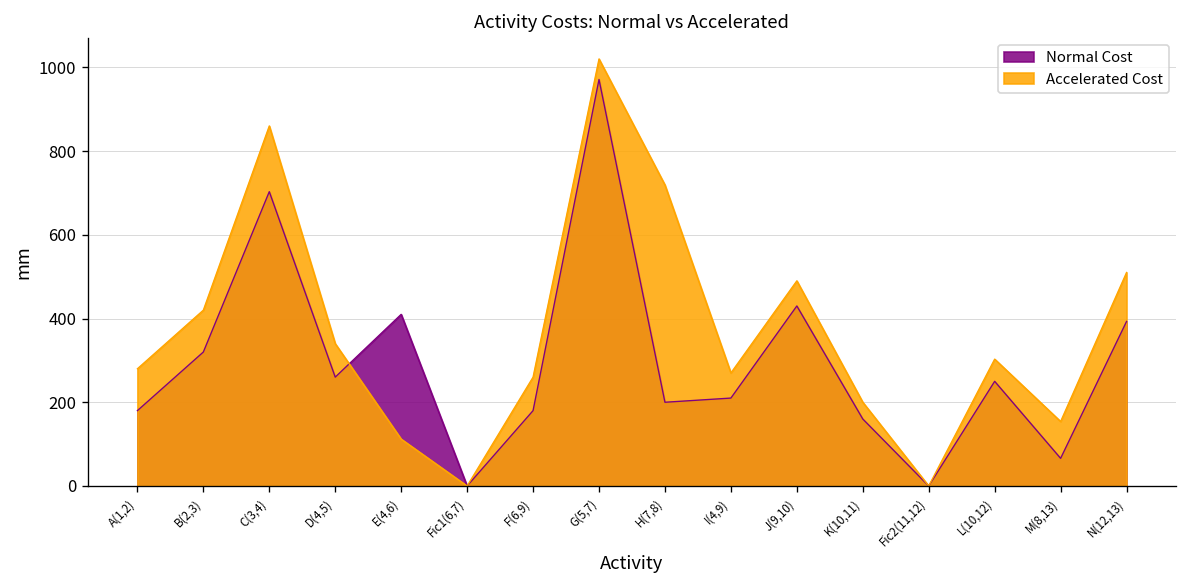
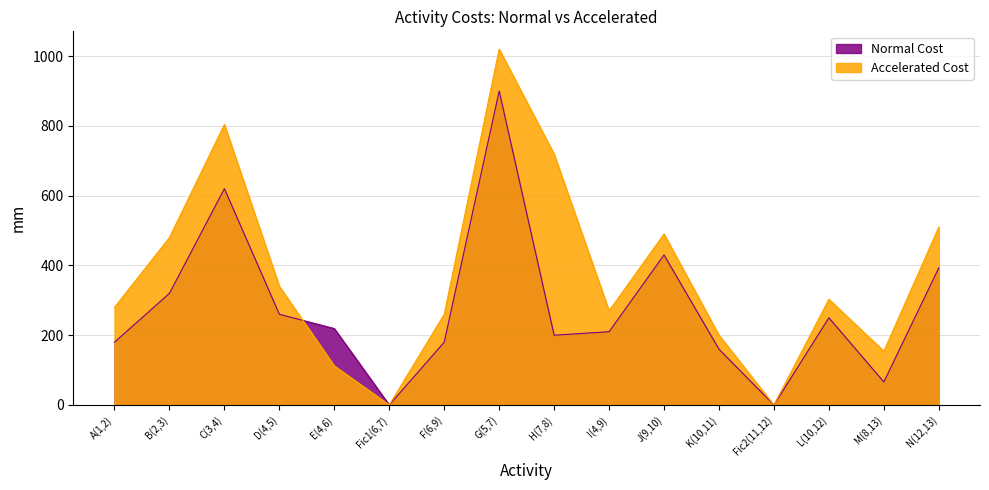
  {
    "Normal Cost": {
      "A(1,2)": 180,
      "B(2,3)": 320,
-     "C(3,4)": 700,
+     "C(3,4)": 620,
      "D(4,5)": 260,
-     "E(4,6)": 410,
+     "E(4,6)": 220,
      "F(6,9)": 180,
-     "G(5,7)": 970,
+     "G(5,7)": 900,
      "H(7,8)": 200,
      "I(4,9)": 210,
      "J(9,10)": 430,
      "K(10,11)": 160,
      "L(10,12)": 250,
      "M(8,13)": 70,
      "N(12,13)": 390
    },
    "Accelerated Cost": {
      "A(1,2)": 280,
-     "B(2,3)": 420,
-     "C(3,4)": 860,
+     "B(2,3)": 480,
+     "C(3,4)": 800,
      "D(4,5)": 340,
      "E(4,6)": 110,
      "F(6,9)": 260,
      "G(5,7)": 1020,
      "H(7,8)": 720,
      "I(4,9)": 270,
      "J(9,10)": 490,
      "K(10,11)": 200,
      "L(10,12)": 300,
      "M(8,13)": 150,
      "N(12,13)": 510
    }
  }
